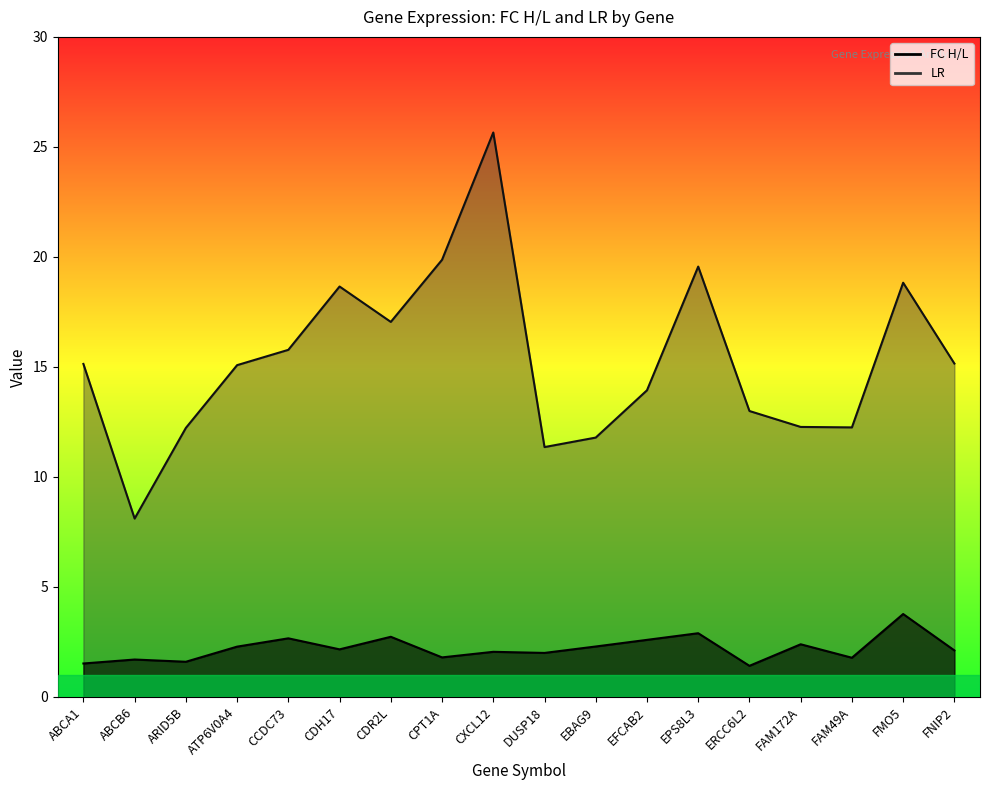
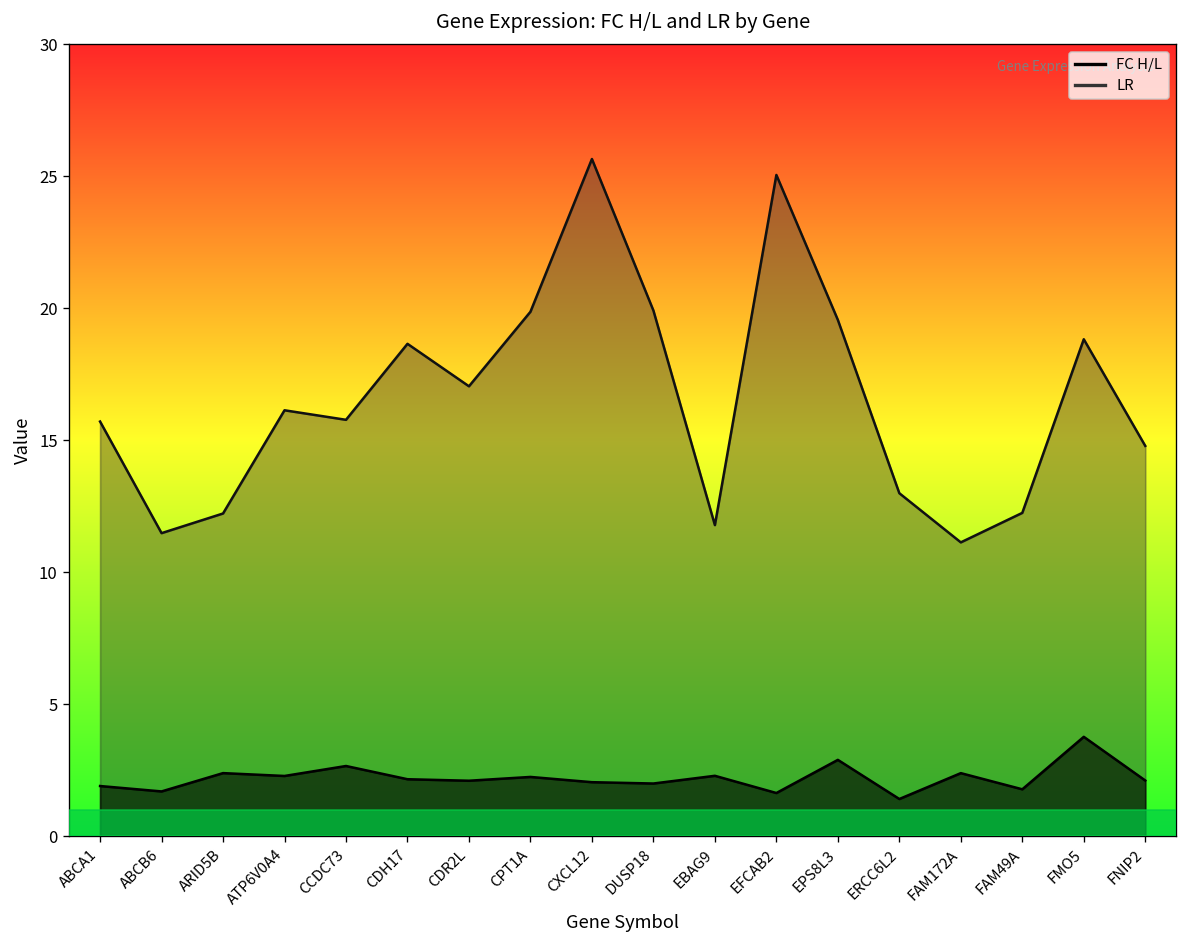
  {
    "FC H/L": {
-     "ABCA1": 1.5,
+     "ABCA1": 1.9,
      "ABCB6": 1.7,
-     "ARID5B": 1.6,
+     "ARID5B": 2.4,
      "ATP6V0A4": 2.3,
      "CCDC73": 2.7,
      "CDH17": 2.2,
-     "CDR2L": 2.7,
-     "CPT1A": 1.8,
+     "CDR2L": 2.1,
+     "CPT1A": 2.2,
      "CXCL12": 2.0,
      "DUSP18": 2.0,
      "EBAG9": 2.3,
-     "EFCAB2": 2.6,
+     "EFCAB2": 1.6,
      "EPS8L3": 2.9,
      "ERCC6L2": 1.4,
      "FAM172A": 2.4,
      "FAM49A": 1.8,
      "FMO5": 3.8,
      "FNIP2": 2.1
    },
    "LR": {
-     "ABCA1": 15.1,
-     "ABCB6": 8.1,
+     "ABCA1": 15.7,
+     "ABCB6": 11.5,
      "ARID5B": 12.2,
-     "ATP6V0A4": 15.1,
+     "ATP6V0A4": 16.1,
      "CCDC73": 15.8,
      "CDH17": 18.7,
      "CDR2L": 17.0,
      "CPT1A": 19.9,
      "CXCL12": 25.7,
-     "DUSP18": 11.4,
+     "DUSP18": 19.9,
      "EBAG9": 11.8,
-     "EFCAB2": 13.9,
+     "EFCAB2": 25.1,
      "EPS8L3": 19.6,
      "ERCC6L2": 13.0,
-     "FAM172A": 12.3,
+     "FAM172A": 11.1,
      "FAM49A": 12.3,
      "FMO5": 18.8,
-     "FNIP2": 15.2
+     "FNIP2": 14.8
    }
  }
